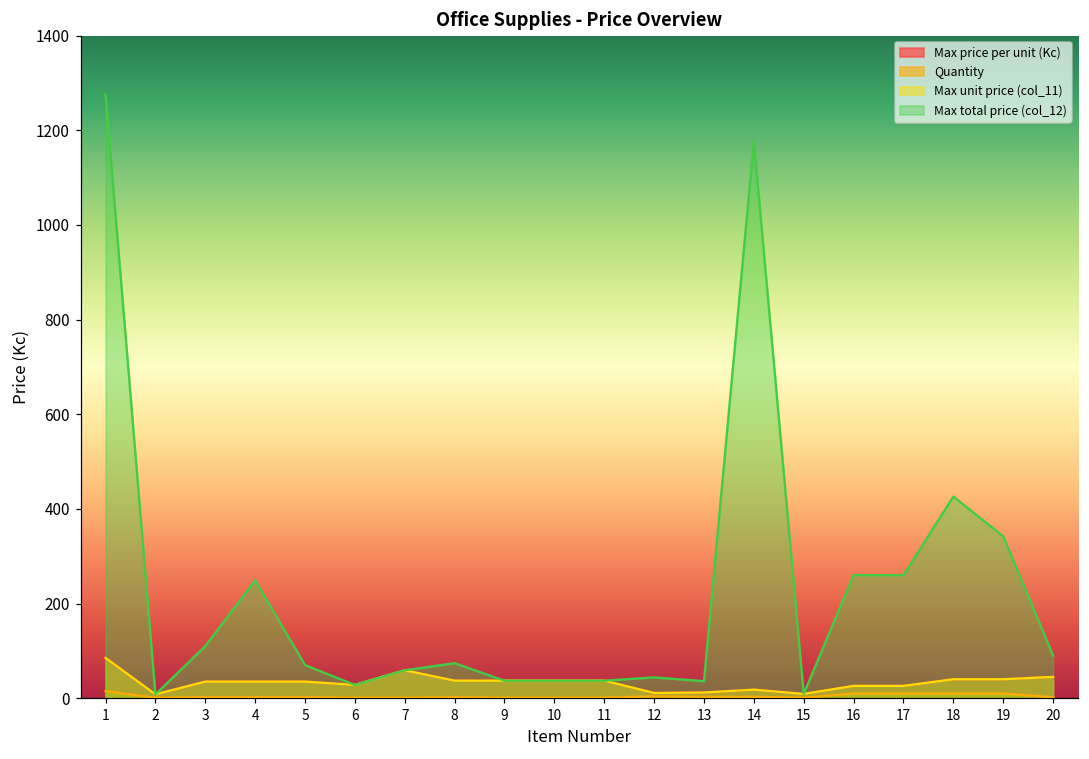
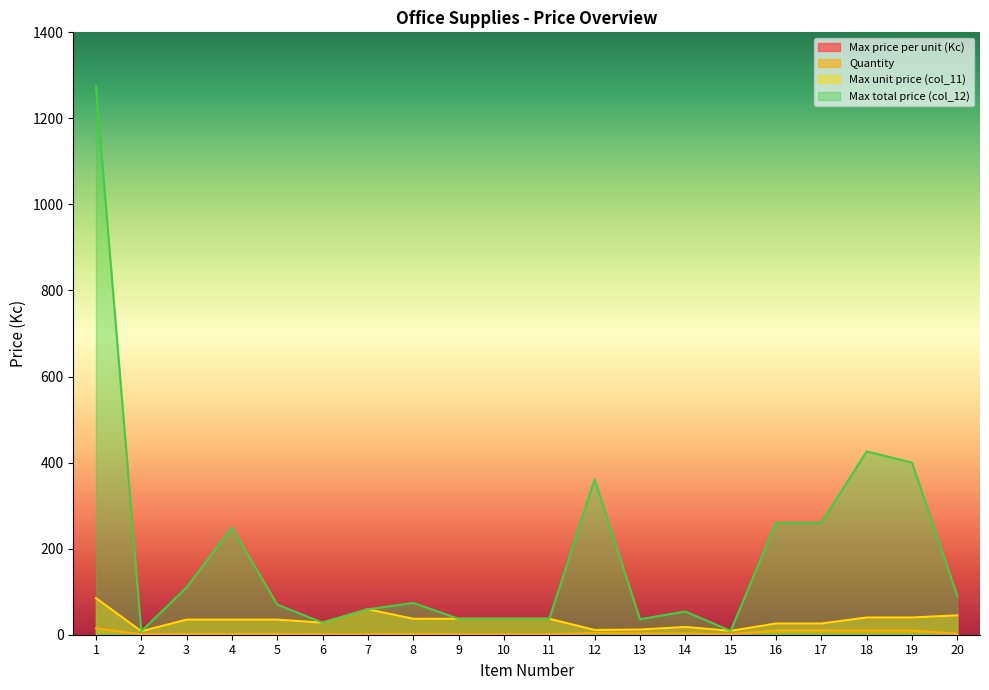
  {
    "Max total price (col_12)": {
      "1": 1280,
      "3": 110,
      "4": 250,
      "5": 70,
      "8": 70,
-     "12": 40,
+     "12": 360,
      "13": 40,
-     "14": 1180,
+     "14": 50,
      "16": 260,
      "17": 260,
      "18": 430,
-     "19": 340,
+     "19": 400,
      "20": 90
    }
  }
